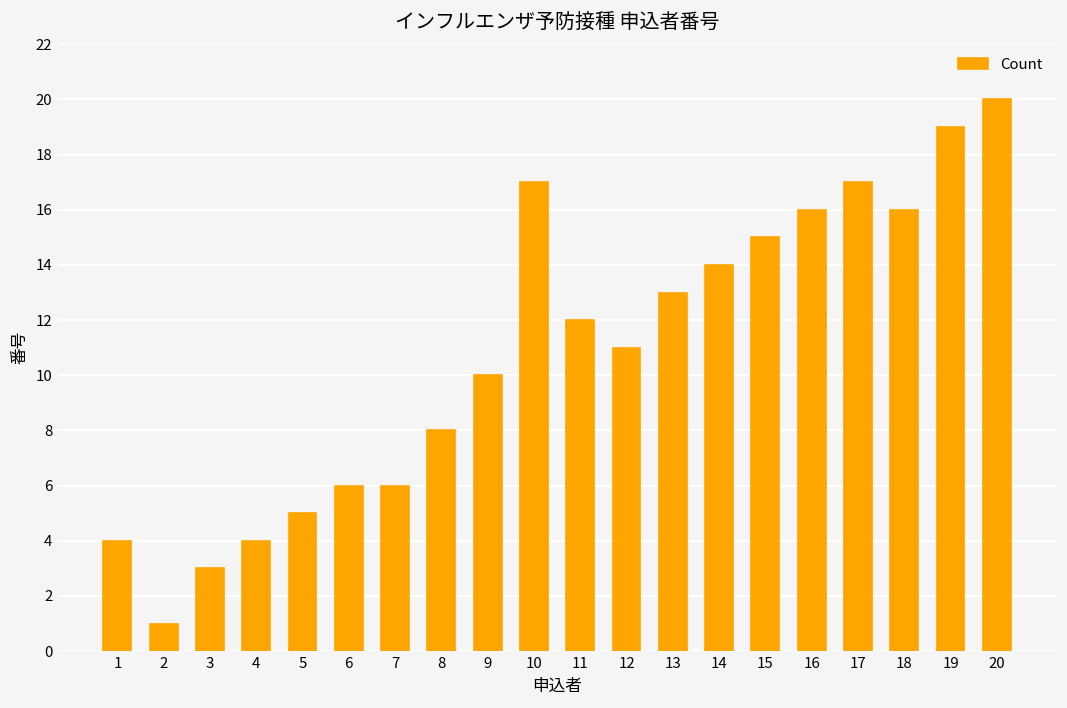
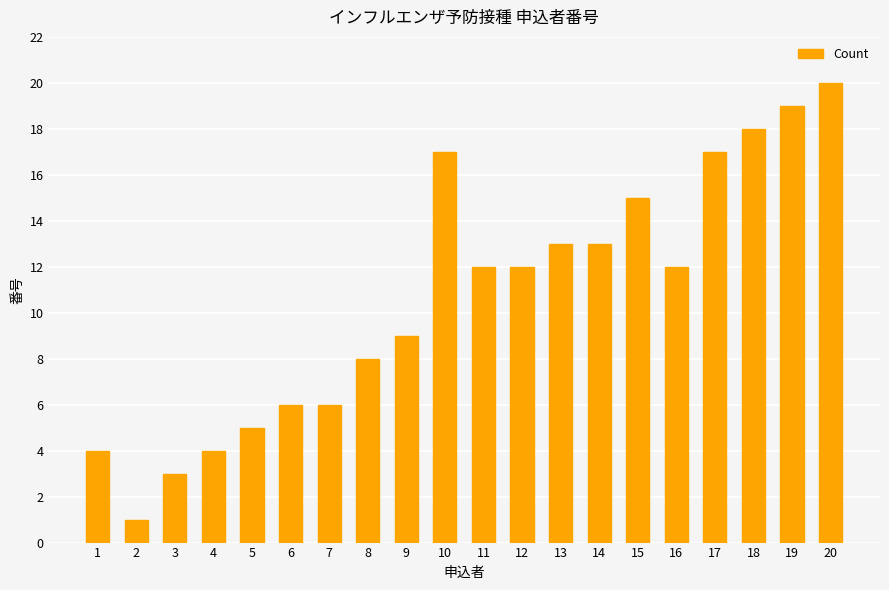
  {
    "1": 4,
    "2": 1,
    "3": 3,
    "4": 4,
    "5": 5,
    "6": 6,
    "7": 6,
    "8": 8,
-   "9": 10,
+   "9": 9,
    "10": 17,
    "11": 12,
-   "12": 11,
+   "12": 12,
    "13": 13,
-   "14": 14,
+   "14": 13,
    "15": 15,
-   "16": 16,
+   "16": 12,
    "17": 17,
-   "18": 16,
+   "18": 18,
    "19": 19,
    "20": 20
  }
